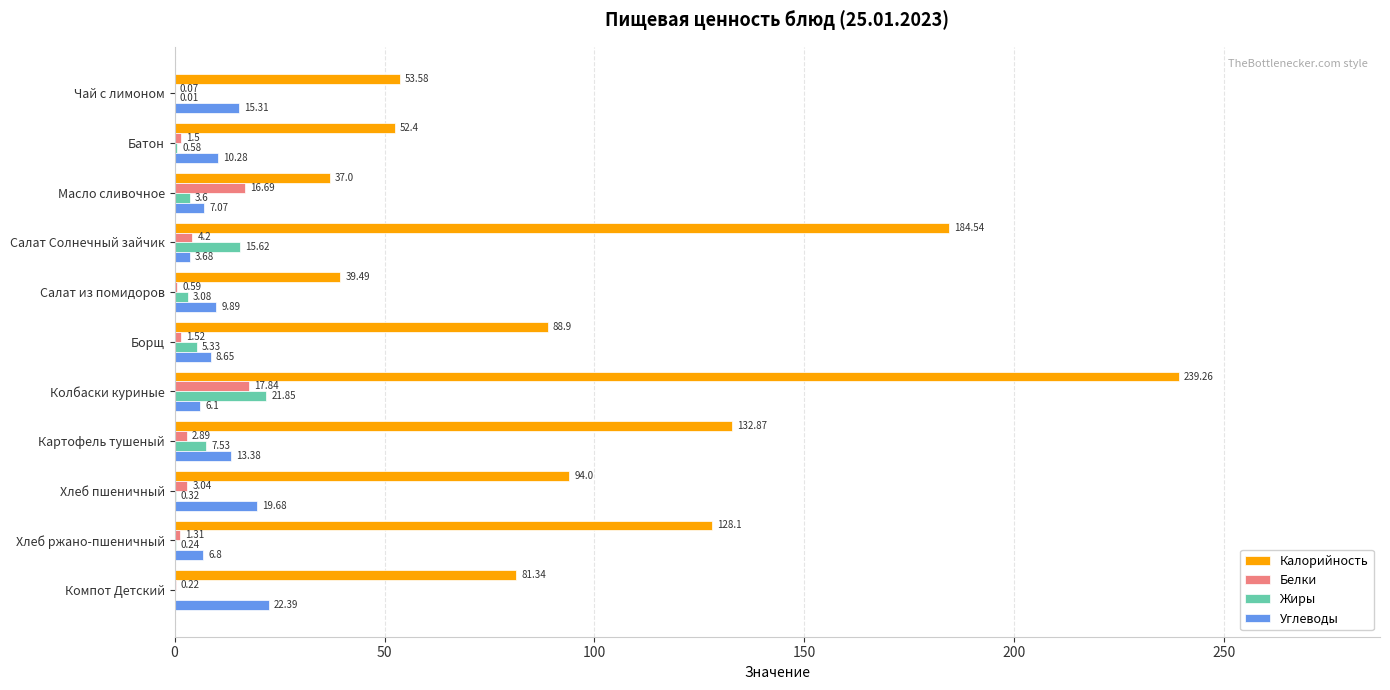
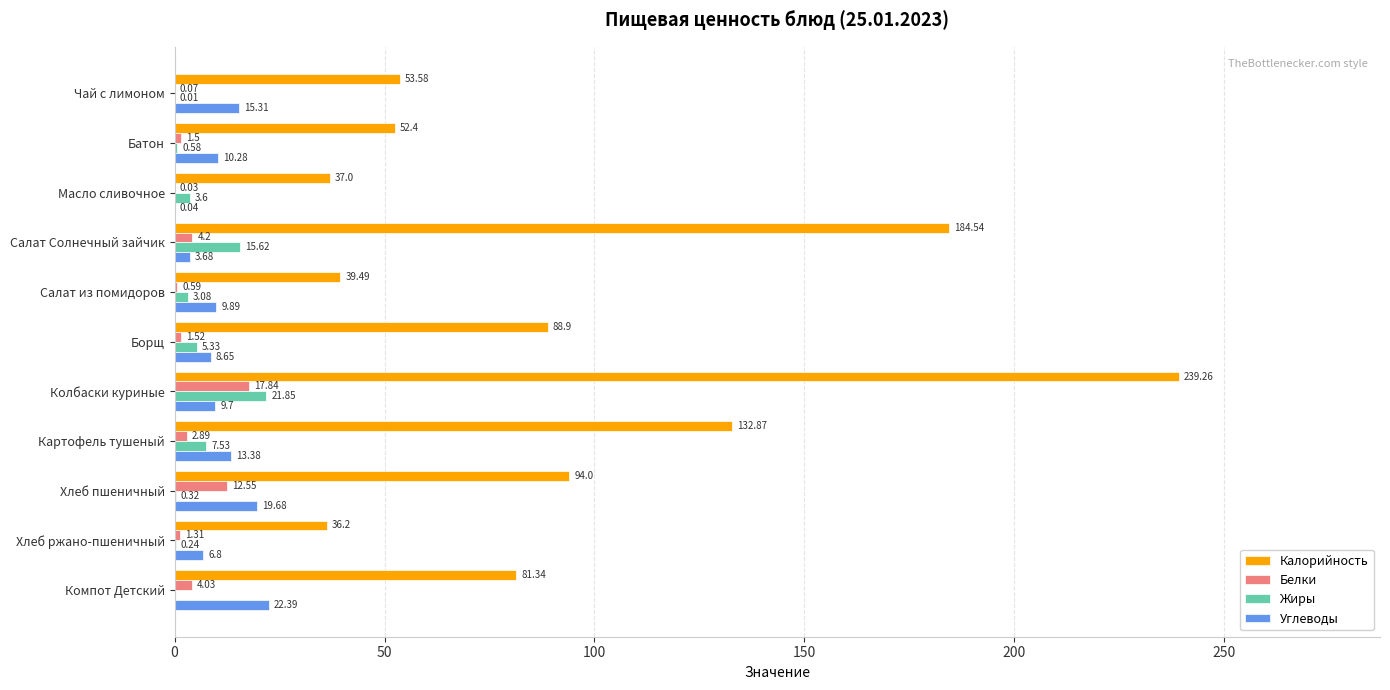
  {
    "Калорийность": {
      "Чай с лимоном": 53.58,
      "Батон": 52.4,
      "Масло сливочное": 37.0,
      "Салат Солнечный зайчик": 184.54,
      "Салат из помидоров": 39.49,
      "Борщ": 88.9,
      "Колбаски куриные": 239.26,
      "Картофель тушеный": 132.87,
      "Хлеб пшеничный": 94.0,
-     "Хлеб ржано-пшеничный": 128.1,
+     "Хлеб ржано-пшеничный": 36.2,
      "Компот Детский": 81.34
    },
    "Белки": {
      "Чай с лимоном": 0.07,
      "Батон": 1.5,
-     "Масло сливочное": 16.69,
+     "Масло сливочное": 0.03,
      "Салат Солнечный зайчик": 4.2,
      "Салат из помидоров": 0.59,
      "Борщ": 1.52,
      "Колбаски куриные": 17.84,
      "Картофель тушеный": 2.89,
-     "Хлеб пшеничный": 3.04,
+     "Хлеб пшеничный": 12.55,
      "Хлеб ржано-пшеничный": 1.31,
-     "Компот Детский": 0.22
+     "Компот Детский": 4.03
    },
    "Жиры": {
      "Чай с лимоном": 0.01,
      "Батон": 0.58,
      "Масло сливочное": 3.6,
      "Салат Солнечный зайчик": 15.62,
      "Салат из помидоров": 3.08,
      "Борщ": 5.33,
      "Колбаски куриные": 21.85,
      "Картофель тушеный": 7.53,
      "Хлеб пшеничный": 0.32,
      "Хлеб ржано-пшеничный": 0.24
    },
    "Углеводы": {
      "Чай с лимоном": 15.31,
      "Батон": 10.28,
-     "Масло сливочное": 7.07,
+     "Масло сливочное": 0.04,
      "Салат Солнечный зайчик": 3.68,
      "Салат из помидоров": 9.89,
      "Борщ": 8.65,
-     "Колбаски куриные": 6.1,
+     "Колбаски куриные": 9.7,
      "Картофель тушеный": 13.38,
      "Хлеб пшеничный": 19.68,
      "Хлеб ржано-пшеничный": 6.8,
      "Компот Детский": 22.39
    }
  }
